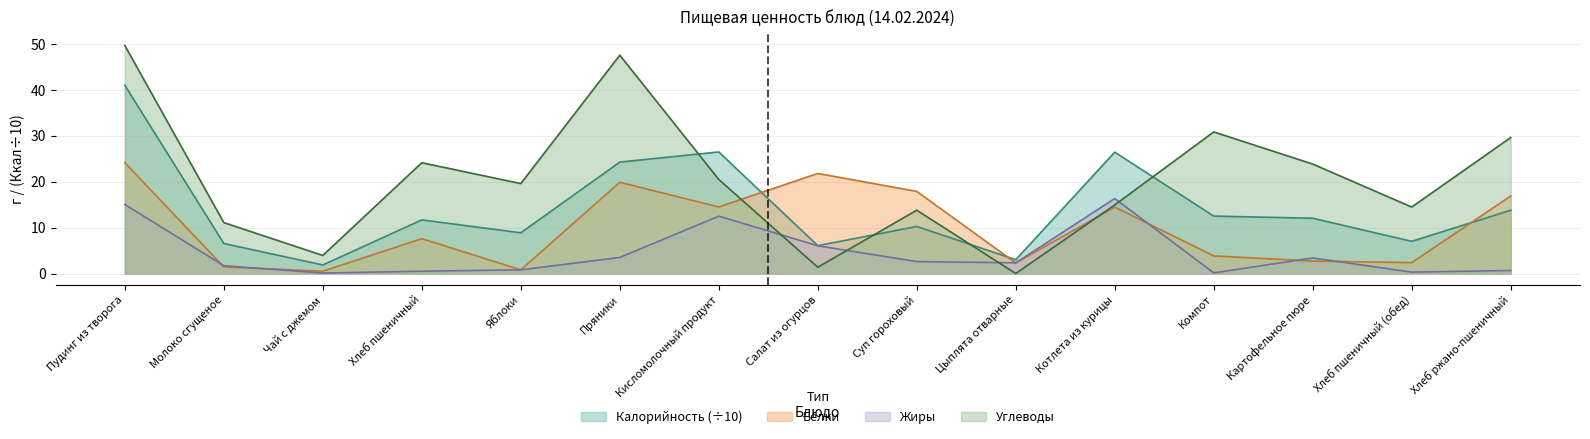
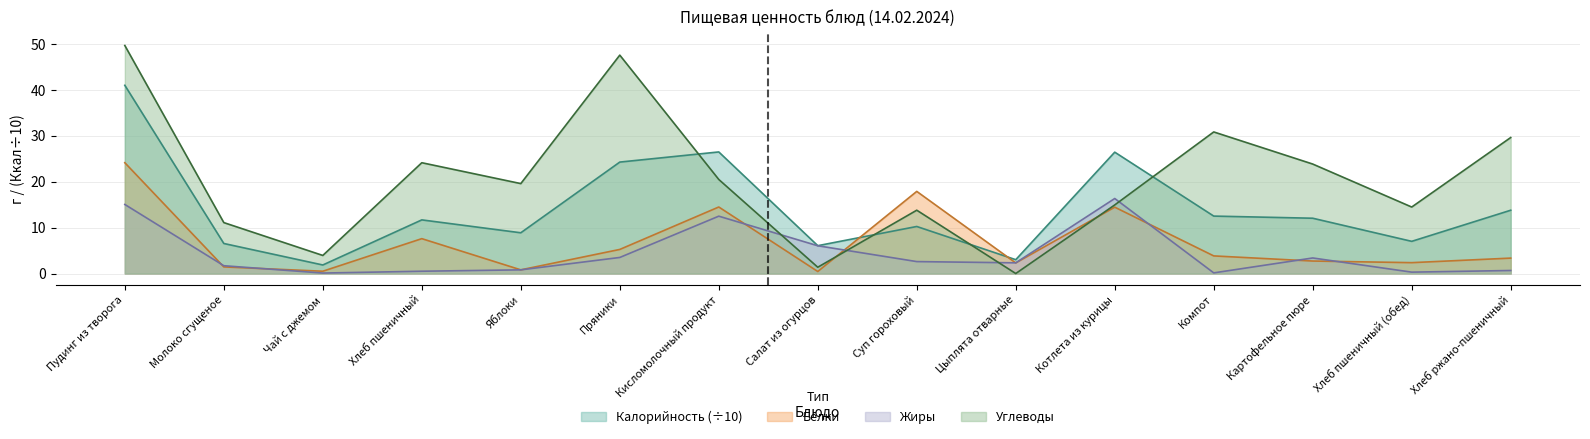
  {
    "Белки": {
      "Пудинг из творога": 24,
      "Хлеб пшеничный": 8,
-     "Пряники": 20,
+     "Пряники": 5,
      "Кисломолочный продукт": 15,
-     "Салат из огурцов": 22,
+     "Салат из огурцов": 0,
      "Суп гороховый": 18,
      "Компот": 4,
      "Картофельное пюре": 3,
      "Хлеб пшеничный (обед)": 2,
-     "Хлеб ржано-пшеничный": 17
+     "Хлеб ржано-пшеничный": 3
    }
  }
